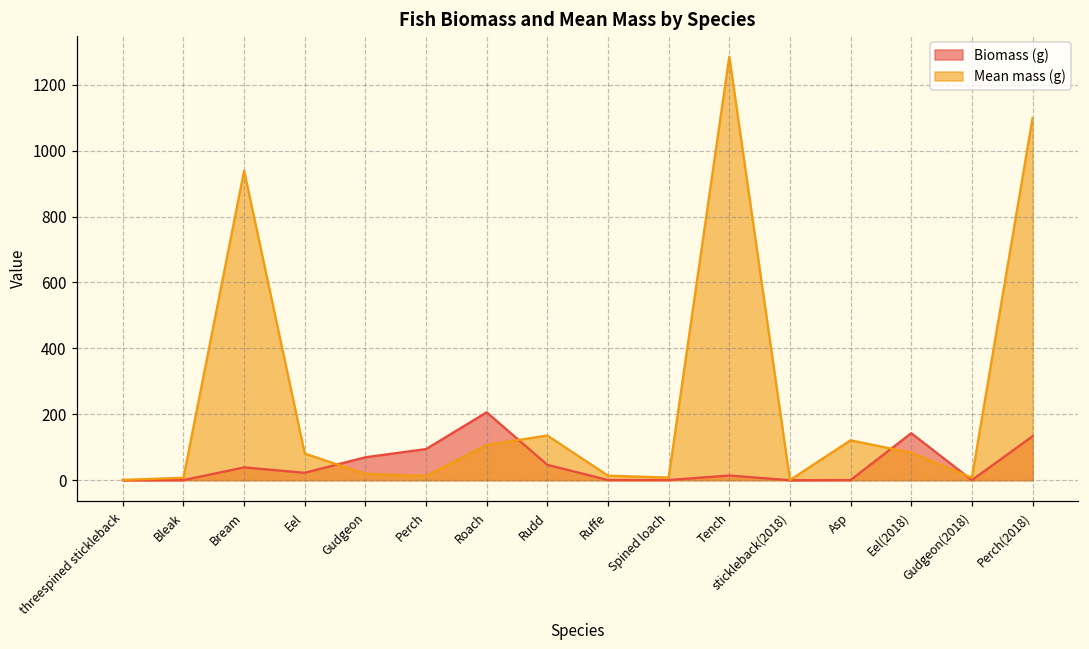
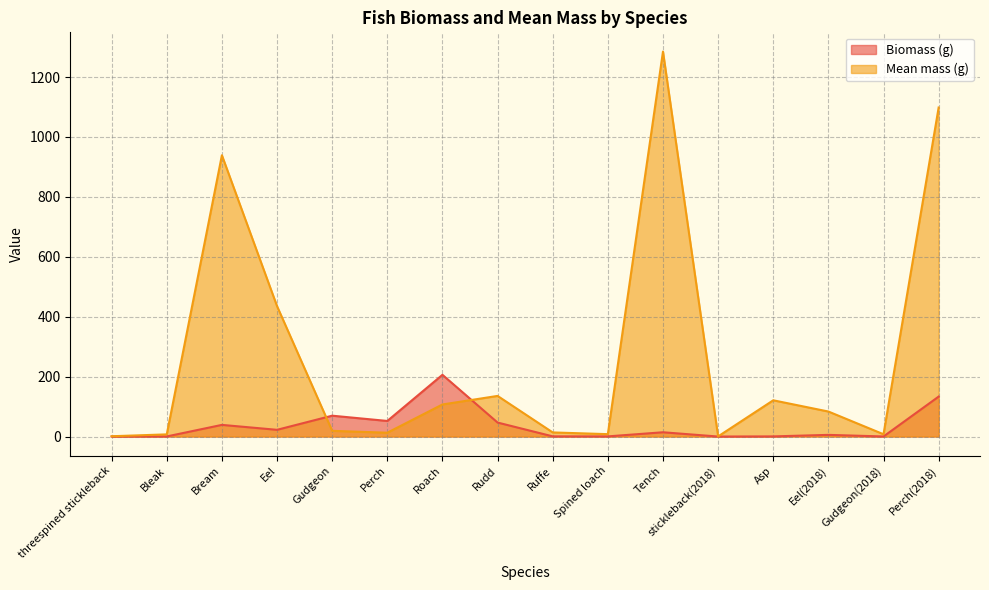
  {
    "Biomass (g)": {
      "Bream": 40,
      "Eel": 20,
      "Gudgeon": 70,
-     "Perch": 90,
+     "Perch": 50,
      "Roach": 210,
      "Rudd": 50,
      "Ruffe": 0,
      "Tench": 10,
      "Asp": 0,
-     "Eel(2018)": 140,
+     "Eel(2018)": 10,
      "Perch(2018)": 130
    },
    "Mean mass (g)": {
      "Bream": 940,
-     "Eel": 80,
+     "Eel": 440,
      "Gudgeon": 20,
      "Perch": 10,
      "Roach": 110,
      "Rudd": 140,
      "Ruffe": 10,
      "Tench": 1290,
      "Asp": 120,
      "Eel(2018)": 80,
      "Perch(2018)": 1100
    }
  }
